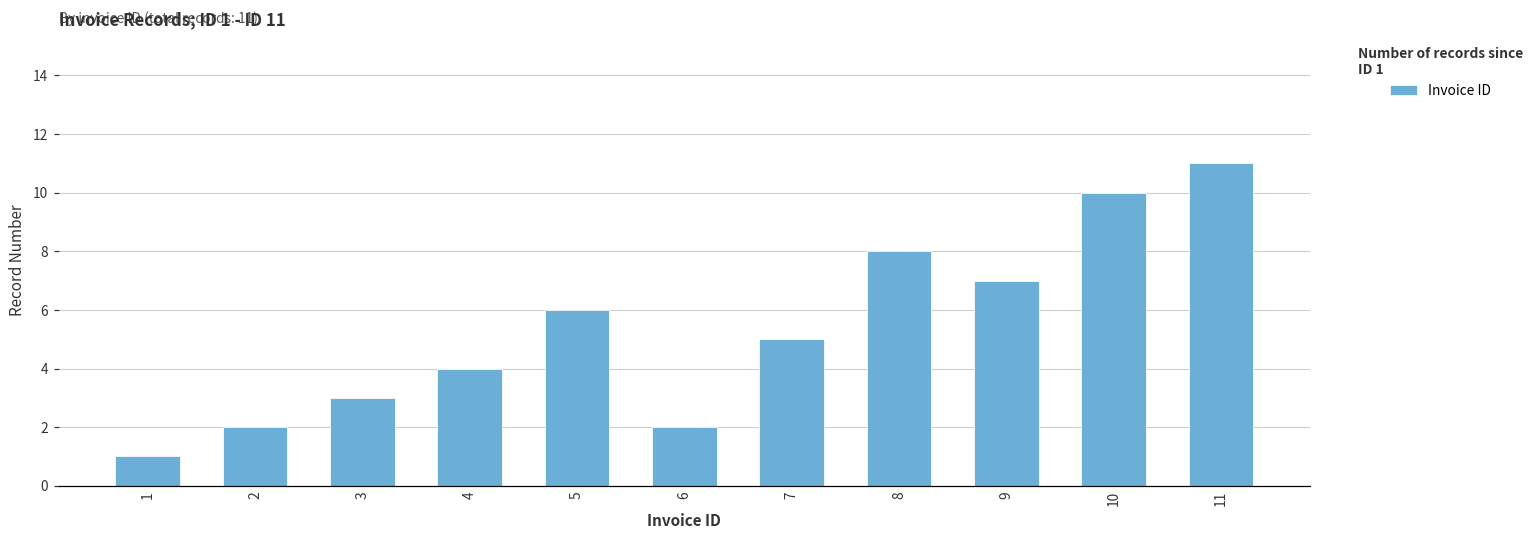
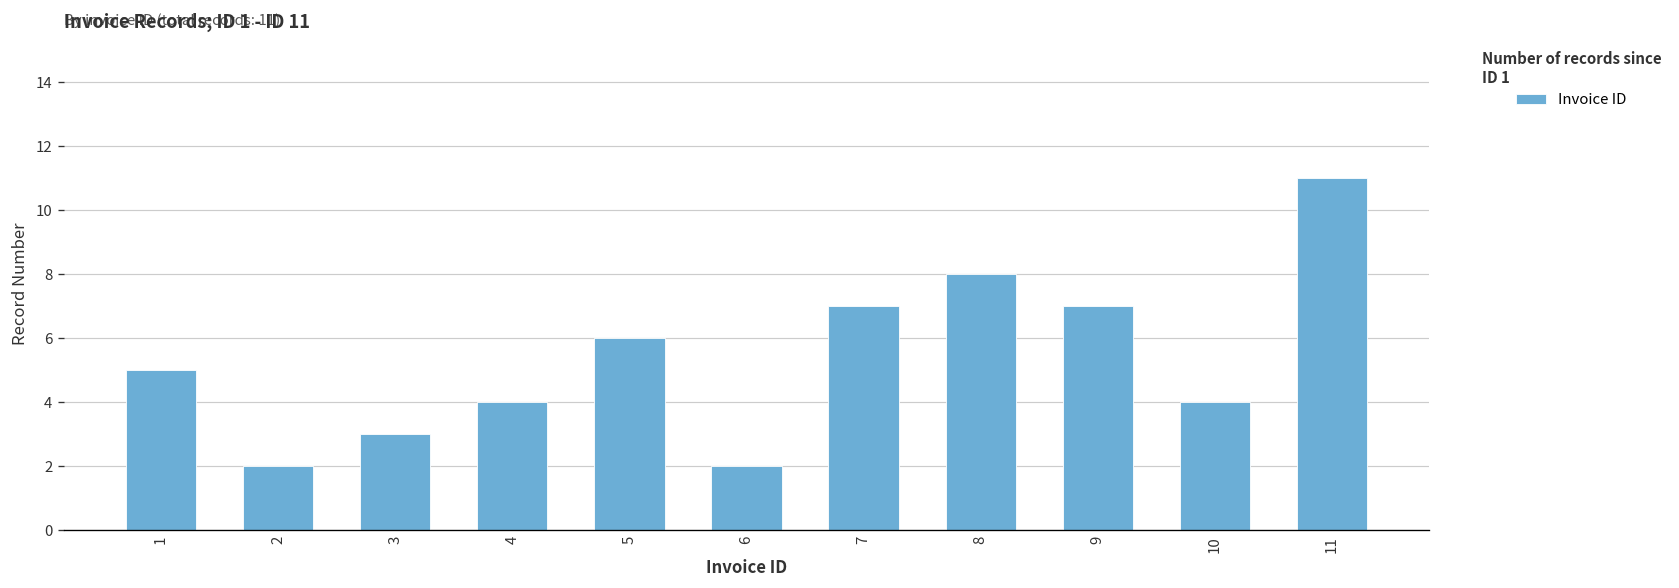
  {
-   "1": 1,
+   "1": 5,
    "2": 2,
    "3": 3,
    "4": 4,
    "5": 6,
    "6": 2,
-   "7": 5,
+   "7": 7,
    "8": 8,
    "9": 7,
-   "10": 10,
+   "10": 4,
    "11": 11
  }
